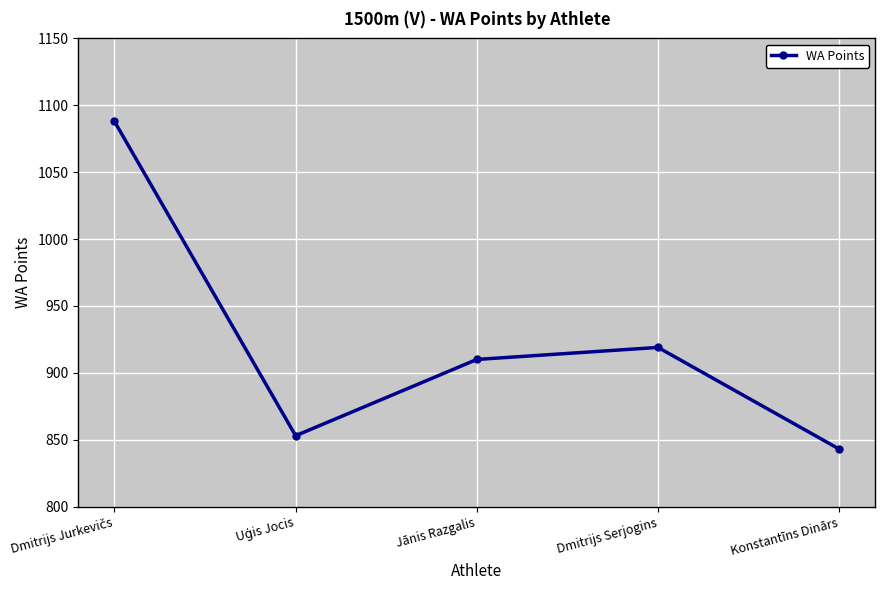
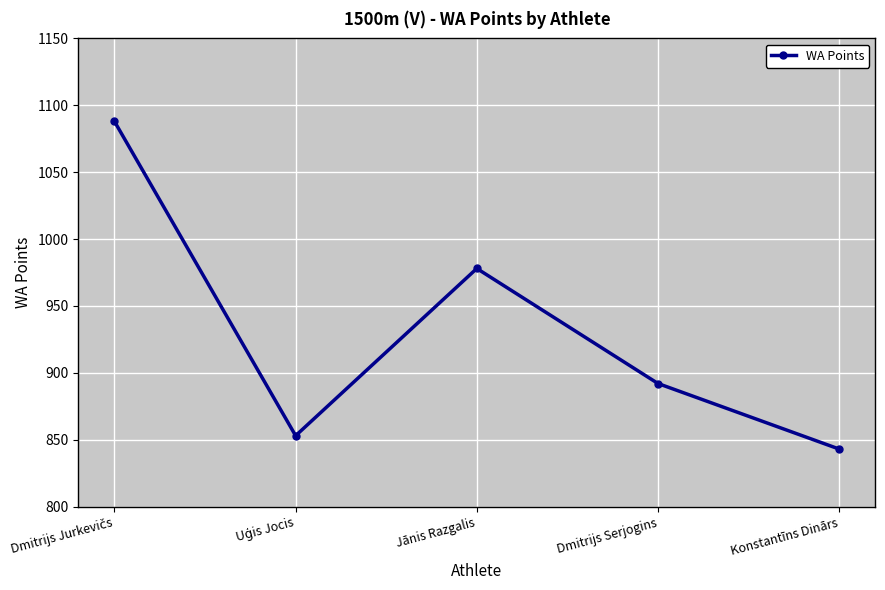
  {
    "Dmitrijs Jurkevičs": 1088,
    "Uģis Jocis": 853,
-   "Jānis Razgalis": 910,
-   "Dmitrijs Serjogins": 919,
+   "Jānis Razgalis": 978,
+   "Dmitrijs Serjogins": 892,
    "Konstantīns Dinārs": 843
  }
